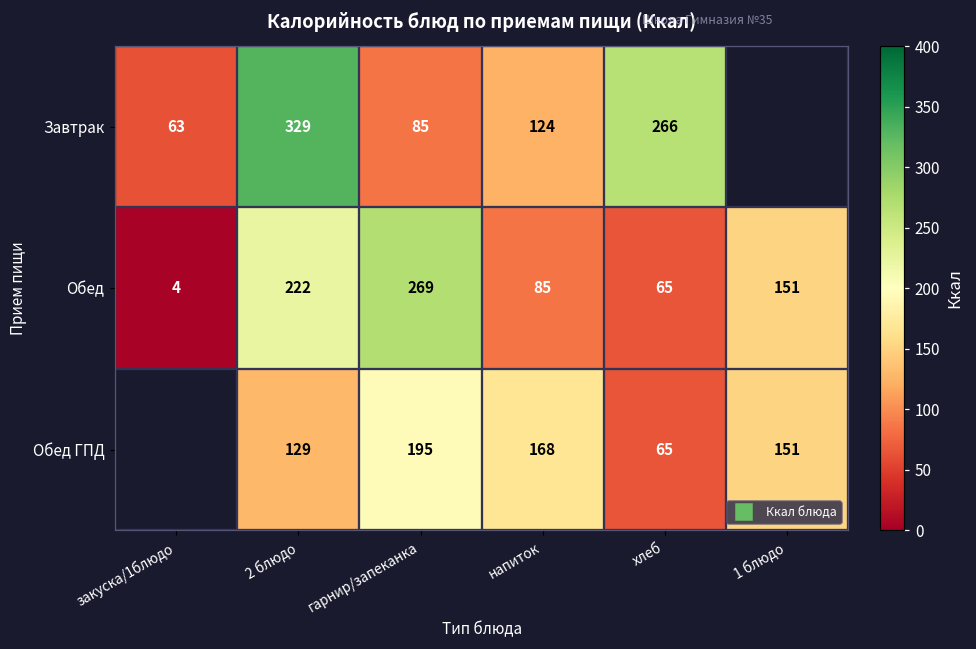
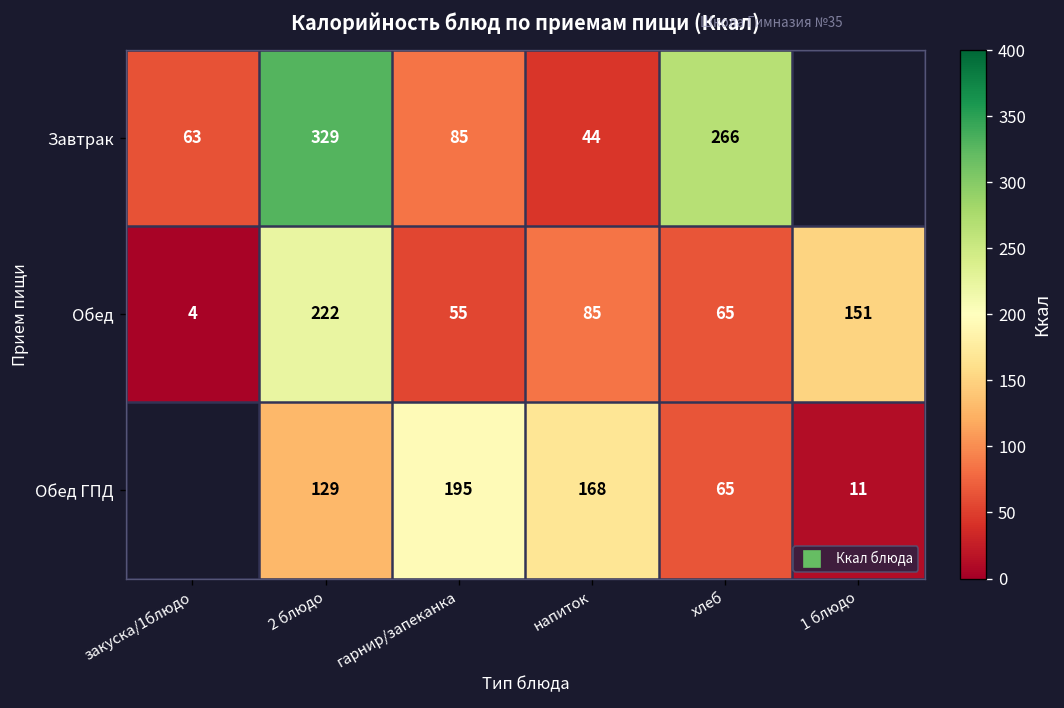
  {
    "Завтрак": {
      "закуска/1блюдо": 63,
      "2 блюдо": 329,
      "гарнир/запеканка": 85,
-     "напиток": 124,
+     "напиток": 44,
      "хлеб": 266
    },
    "Обед": {
      "закуска/1блюдо": 4,
      "2 блюдо": 222,
-     "гарнир/запеканка": 269,
+     "гарнир/запеканка": 55,
      "напиток": 85,
      "хлеб": 65,
      "1 блюдо": 151
    },
    "Обед ГПД": {
      "2 блюдо": 129,
      "гарнир/запеканка": 195,
      "напиток": 168,
      "хлеб": 65,
-     "1 блюдо": 151
+     "1 блюдо": 11
    }
  }
